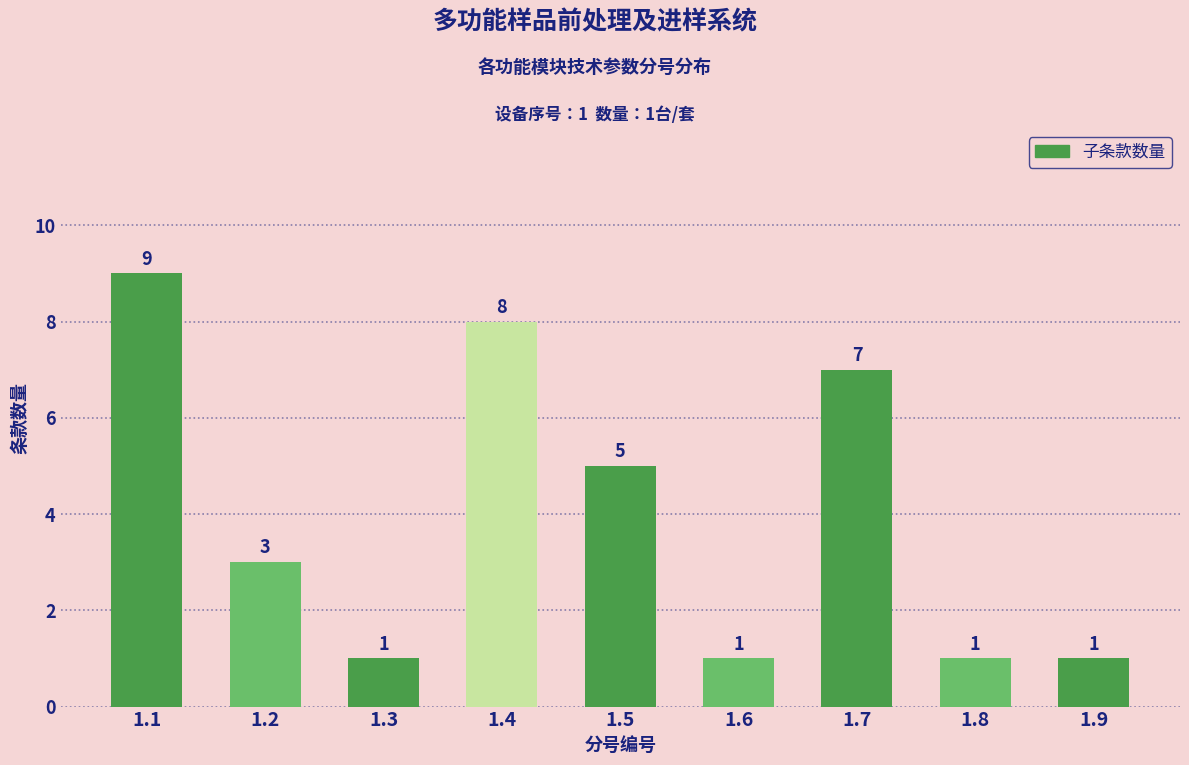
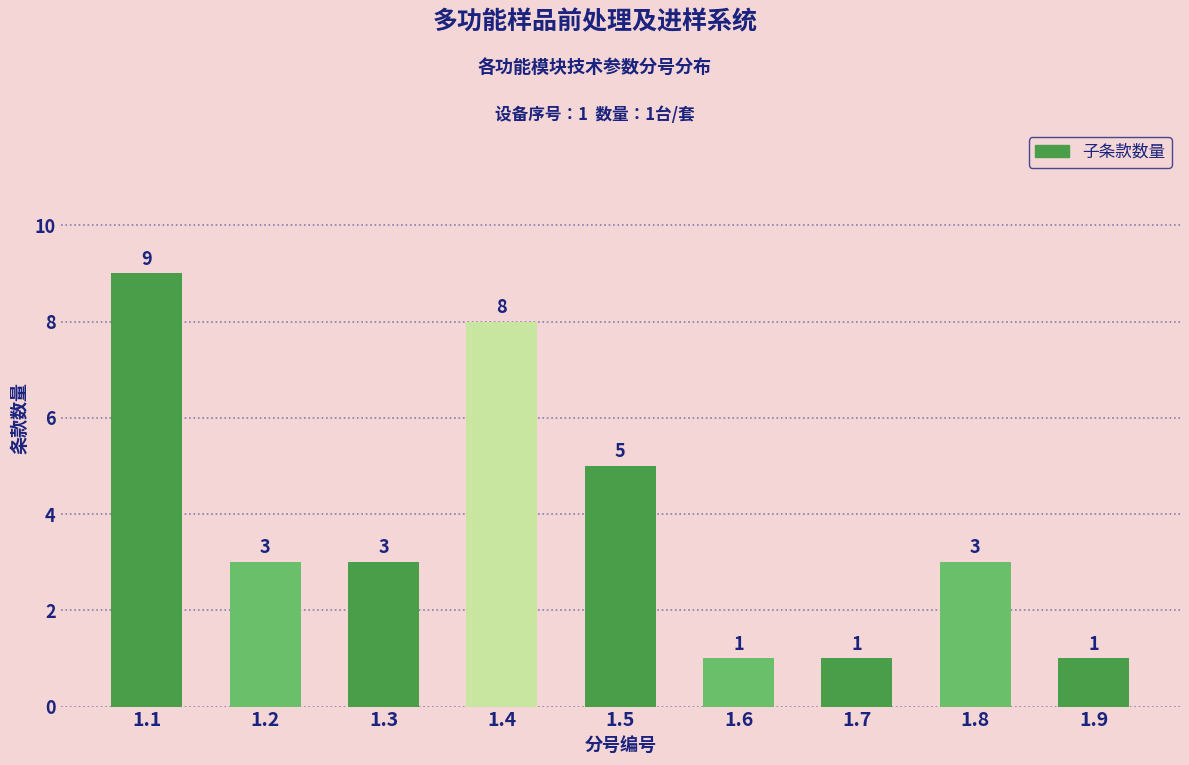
  {
    "1.1": 9,
    "1.2": 3,
-   "1.3": 1,
+   "1.3": 3,
    "1.4": 8,
    "1.5": 5,
    "1.6": 1,
-   "1.7": 7,
-   "1.8": 1,
+   "1.7": 1,
+   "1.8": 3,
    "1.9": 1
  }
